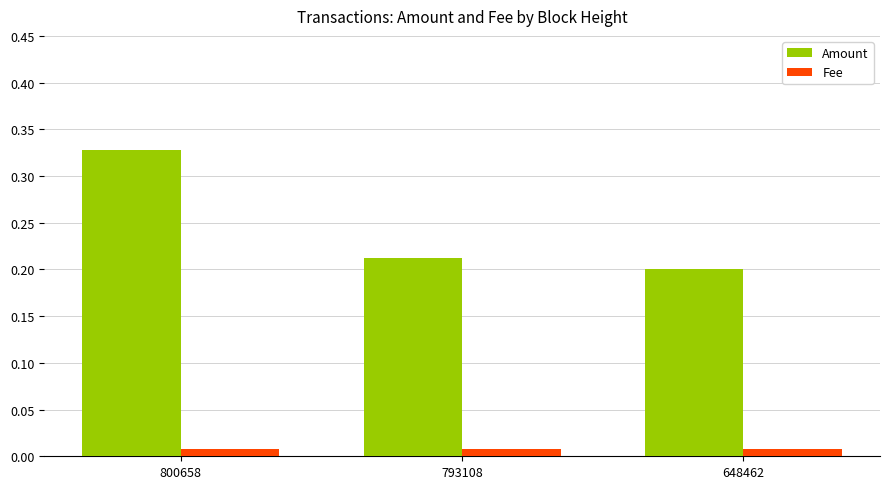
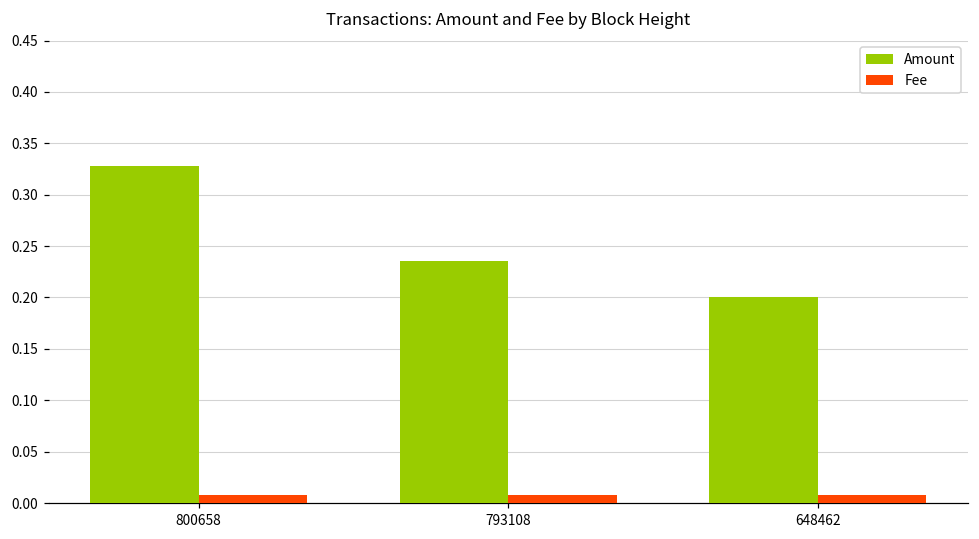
  {
    "Amount": {
      "800658": 0.33,
-     "793108": 0.21,
+     "793108": 0.24,
      "648462": 0.20
    },
    "Fee": {
      "800658": 0.01,
      "793108": 0.01,
      "648462": 0.01
    }
  }
